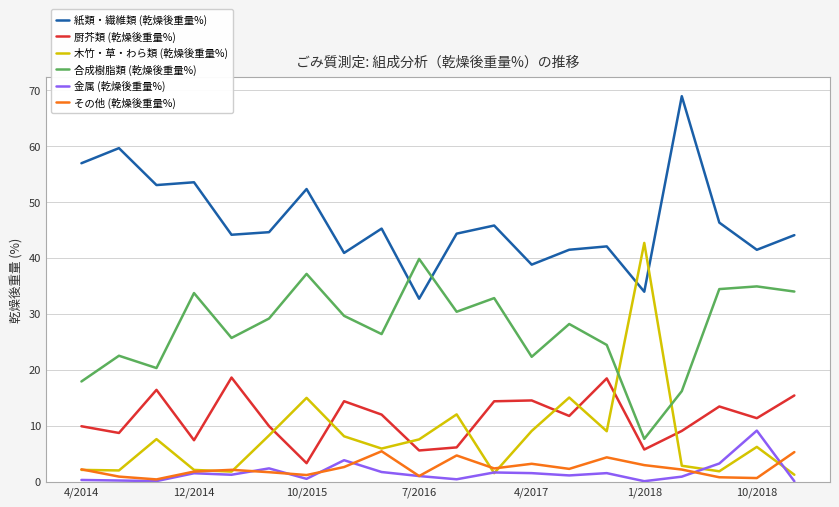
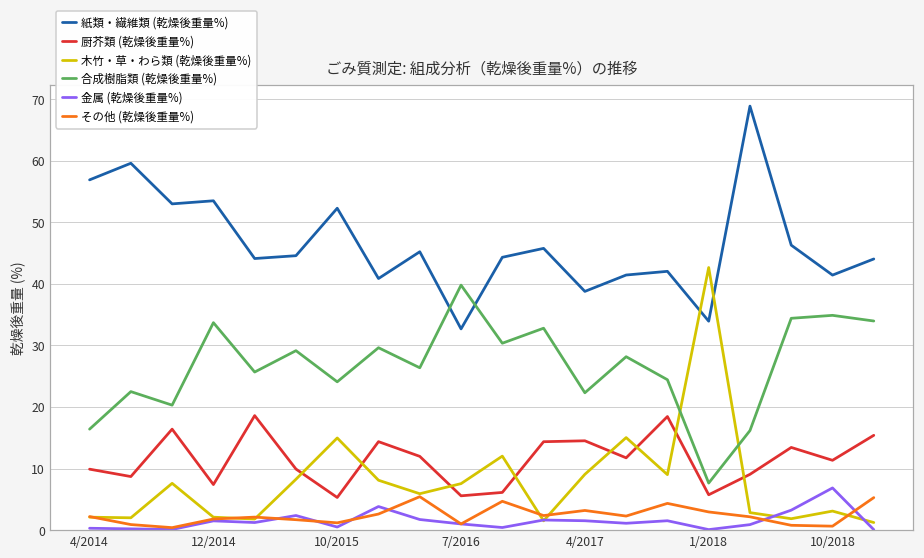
  {
    "厨芥類 (乾燥後重量%)": {
      "4/2014": 10,
      "12/2014": 7,
-     "10/2015": 3,
+     "10/2015": 5,
      "7/2016": 6,
      "4/2017": 15,
      "1/2018": 6,
      "10/2018": 11
    },
    "木竹・草・わら類 (乾燥後重量%)": {
      "10/2015": 15,
      "7/2016": 8,
      "4/2017": 9,
      "1/2018": 43,
-     "10/2018": 6
+     "10/2018": 3
    },
    "合成樹脂類 (乾燥後重量%)": {
-     "4/2014": 18,
+     "4/2014": 16,
      "12/2014": 34,
-     "10/2015": 37,
+     "10/2015": 24,
      "7/2016": 40,
      "4/2017": 22,
      "1/2018": 8,
      "10/2018": 35
    },
    "金属 (乾燥後重量%)": {
      "10/2015": 1,
      "4/2017": 2,
-     "10/2018": 9
+     "10/2018": 7
    },
    "その他 (乾燥後重量%)": {
      "10/2015": 1,
      "4/2017": 3,
      "1/2018": 3,
      "10/2018": 1
    }
  }
